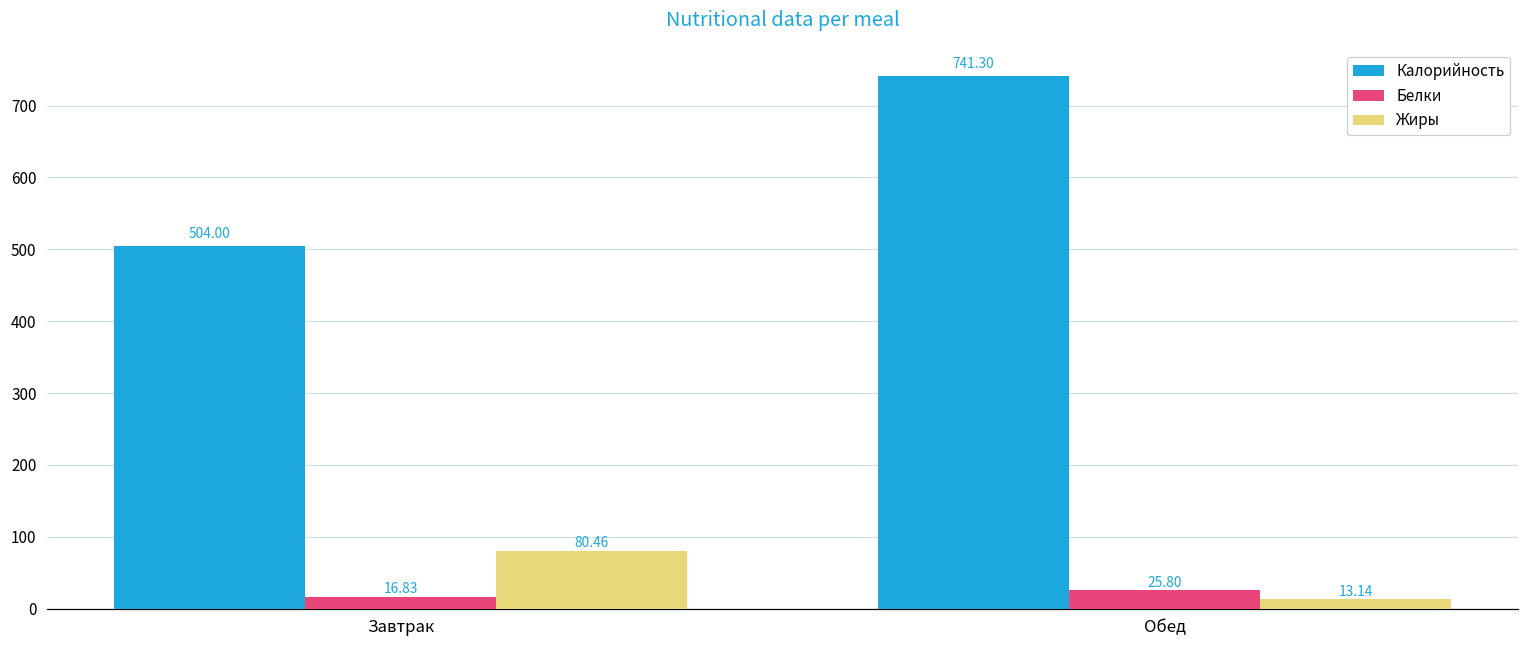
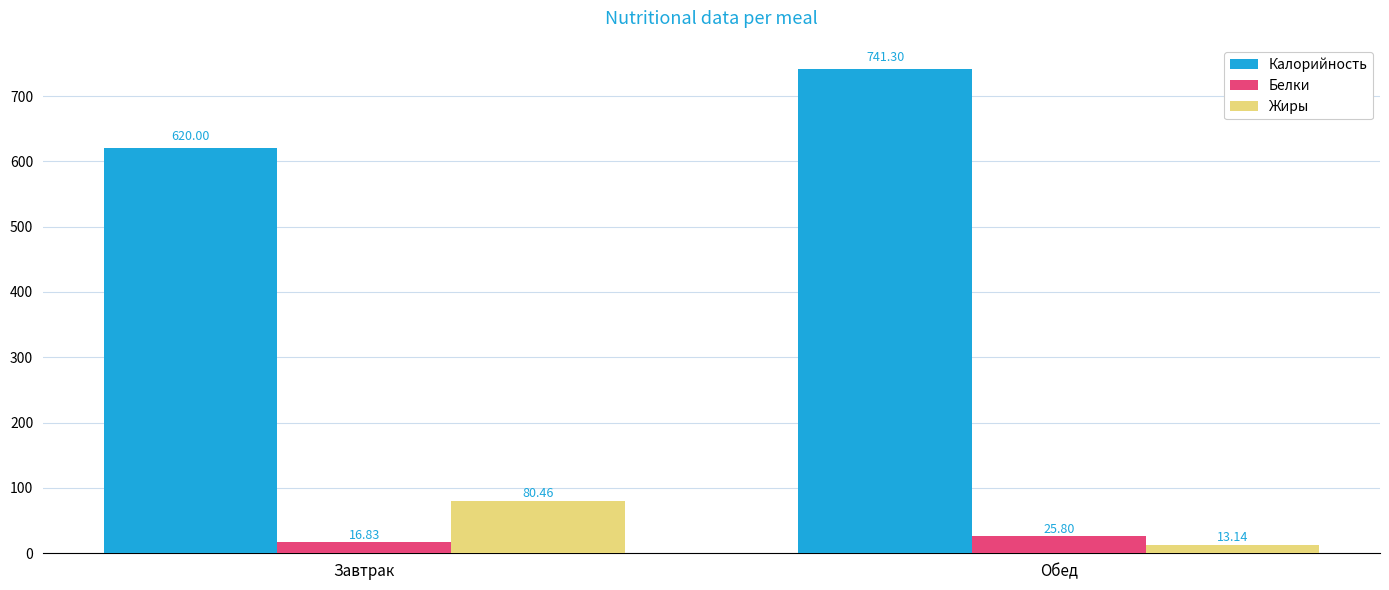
  {
    "Калорийность": {
-     "Завтрак": 504.00,
+     "Завтрак": 620.00,
      "Обед": 741.30
    },
    "Белки": {
      "Завтрак": 16.83,
      "Обед": 25.80
    },
    "Жиры": {
      "Завтрак": 80.46,
      "Обед": 13.14
    }
  }
